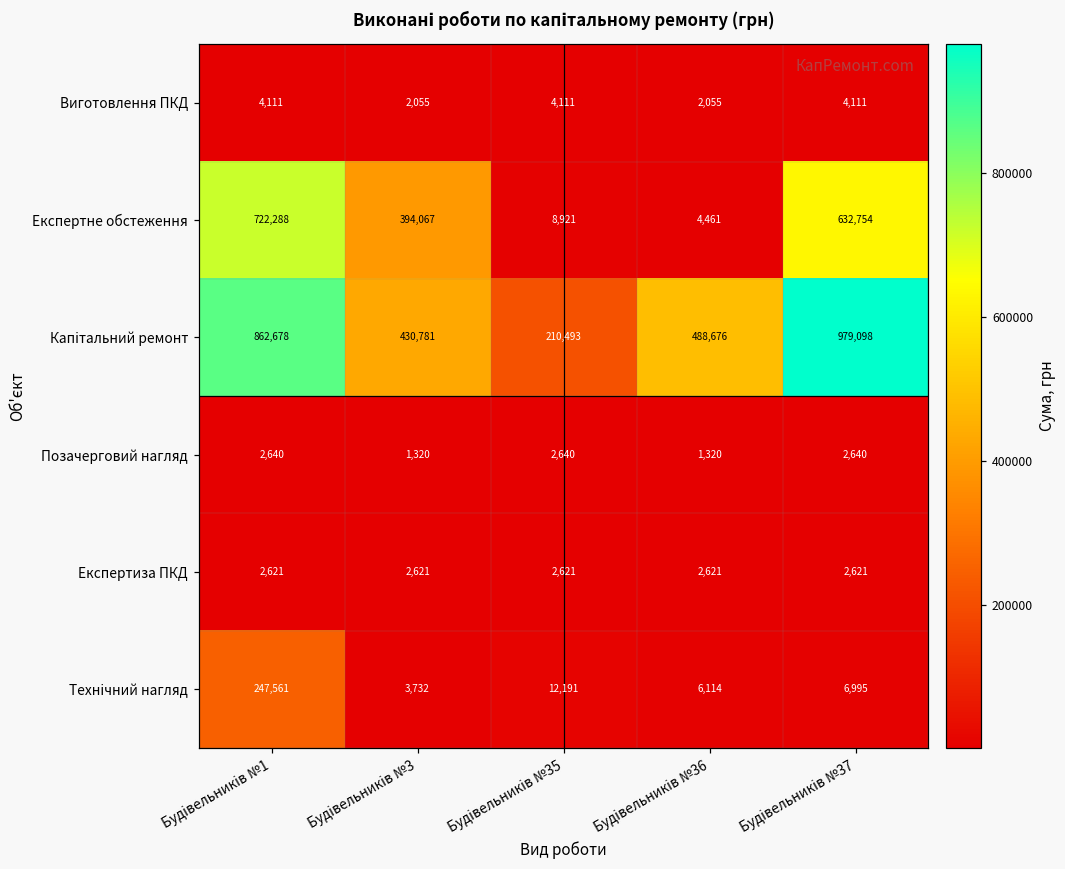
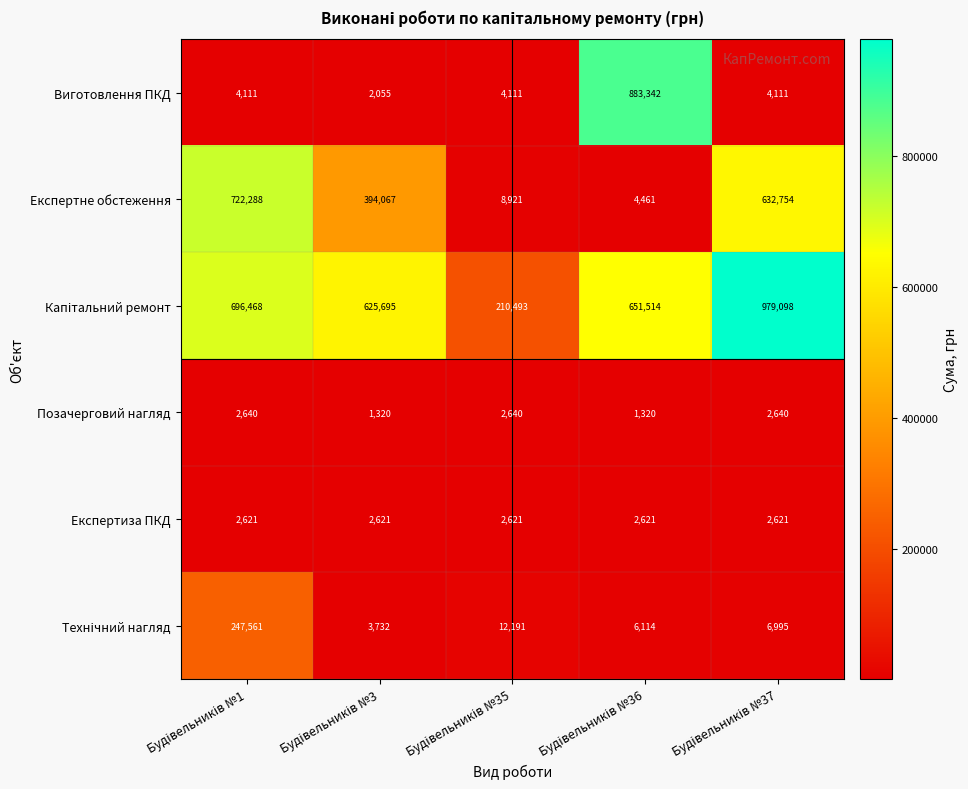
  {
    "Виготовлення ПКД": {
      "Будівельників №1": "4,111",
      "Будівельників №3": "2,055",
      "Будівельників №35": "4,111",
-     "Будівельників №36": "2,055"
+     "Будівельників №36": "883,342"
    },
    "Експертне обстеження": {
      "Будівельників №1": "722,288",
      "Будівельників №3": "394,067",
      "Будівельників №35": "8,921",
      "Будівельників №36": "4,461",
      "Будівельників №37": "632,754"
    },
    "Капітальний ремонт": {
-     "Будівельників №1": "862,678",
-     "Будівельників №3": "430,781",
+     "Будівельників №1": "696,468",
+     "Будівельників №3": "625,695",
      "Будівельників №35": "210,493",
-     "Будівельників №36": "488,676",
+     "Будівельників №36": "651,514",
      "Будівельників №37": "979,098"
    },
    "Позачерговий нагляд": {
      "Будівельників №1": "2,640",
      "Будівельників №3": "1,320",
      "Будівельників №35": "2,640",
      "Будівельників №36": "1,320",
      "Будівельників №37": "2,640"
    },
    "Експертиза ПКД": {
      "Будівельників №1": "2,621",
      "Будівельників №3": "2,621",
      "Будівельників №35": "2,621",
      "Будівельників №36": "2,621",
      "Будівельників №37": "2,621"
    },
    "Технічний нагляд": {
      "Будівельників №1": "247,561",
      "Будівельників №3": "3,732",
      "Будівельників №35": "12,191",
      "Будівельників №36": "6,114",
      "Будівельників №37": "6,995"
    }
  }
